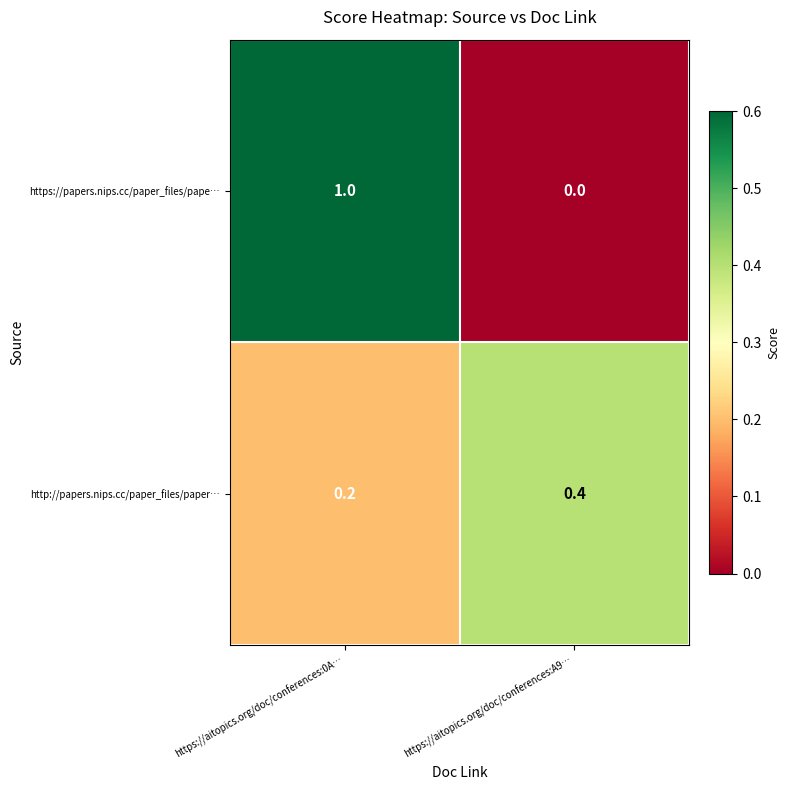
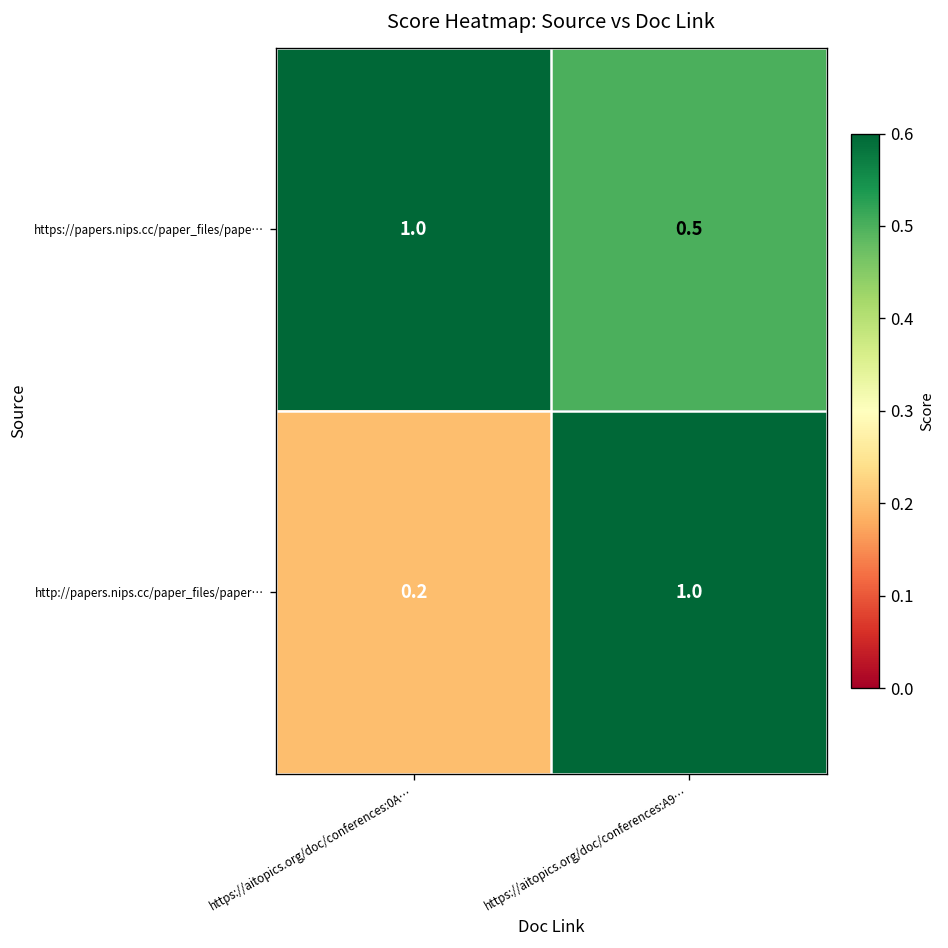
  {
    "https://papers.nips.cc/paper_files/pape…": {
      "https://aitopics.org/doc/conferences:0A…": 1.0,
-     "https://aitopics.org/doc/conferences:A9…": 0.0
+     "https://aitopics.org/doc/conferences:A9…": 0.5
    },
    "http://papers.nips.cc/paper_files/paper…": {
      "https://aitopics.org/doc/conferences:0A…": 0.2,
-     "https://aitopics.org/doc/conferences:A9…": 0.4
+     "https://aitopics.org/doc/conferences:A9…": 1.0
    }
  }
